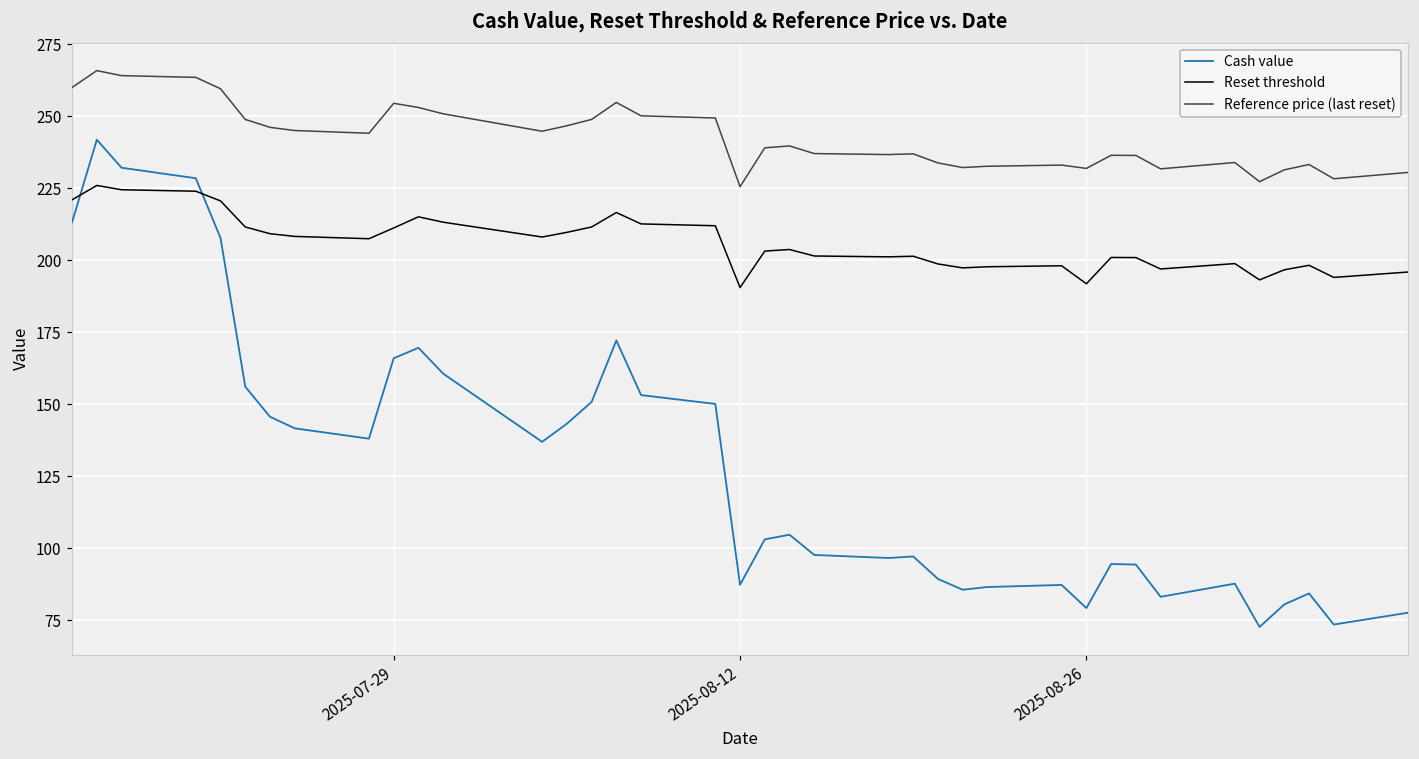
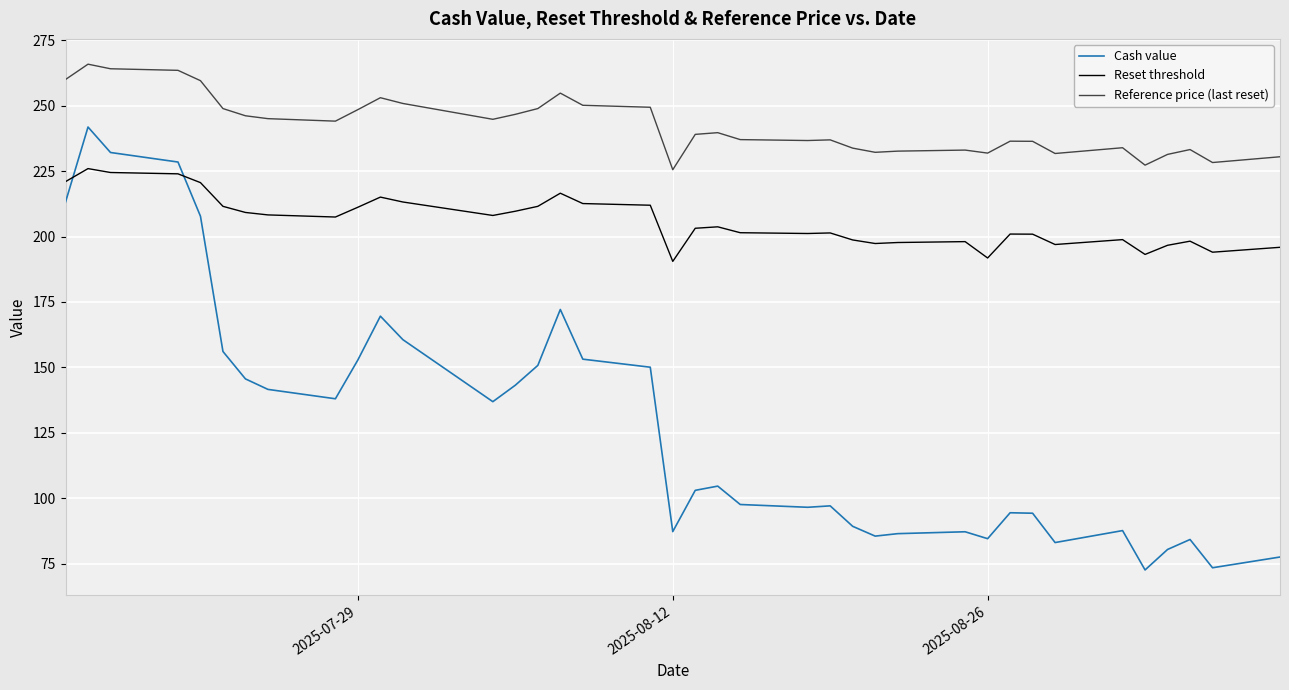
  {
    "Cash value": {
-     "2025-07-29": 166,
+     "2025-07-29": 153,
      "2025-08-12": 87,
-     "2025-08-26": 79
+     "2025-08-26": 85
    },
    "Reset threshold": {
      "2025-07-29": 211,
      "2025-08-12": 191,
      "2025-08-26": 192
    },
    "Reference price (last reset)": {
-     "2025-07-29": 254,
+     "2025-07-29": 248,
      "2025-08-12": 226,
      "2025-08-26": 232
    }
  }
